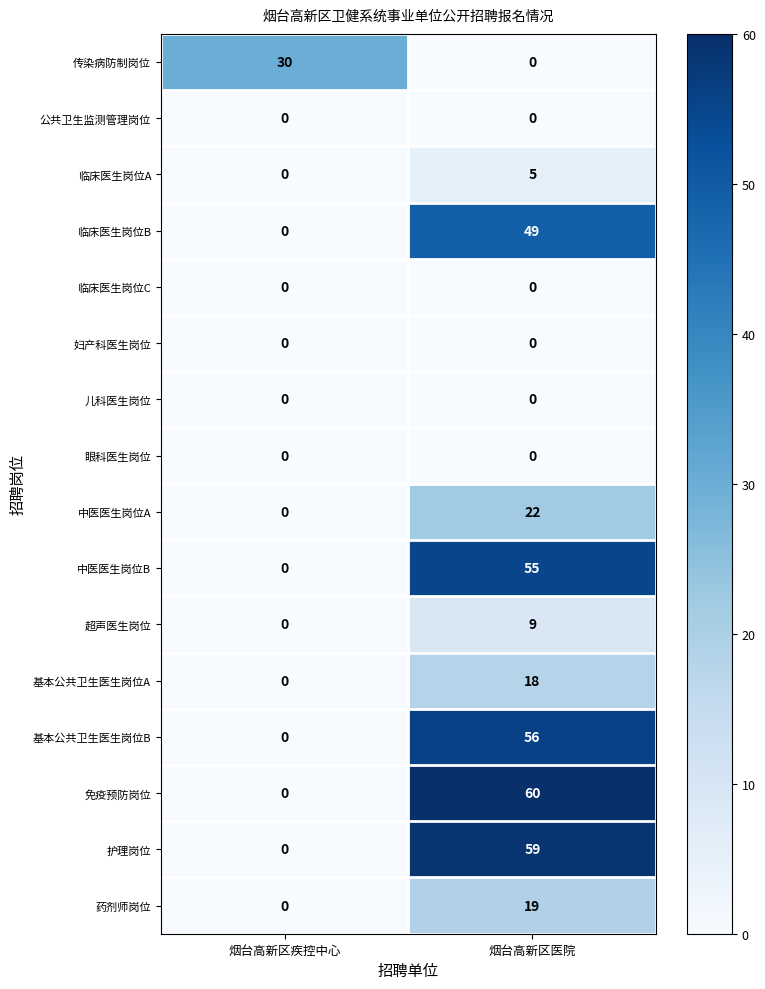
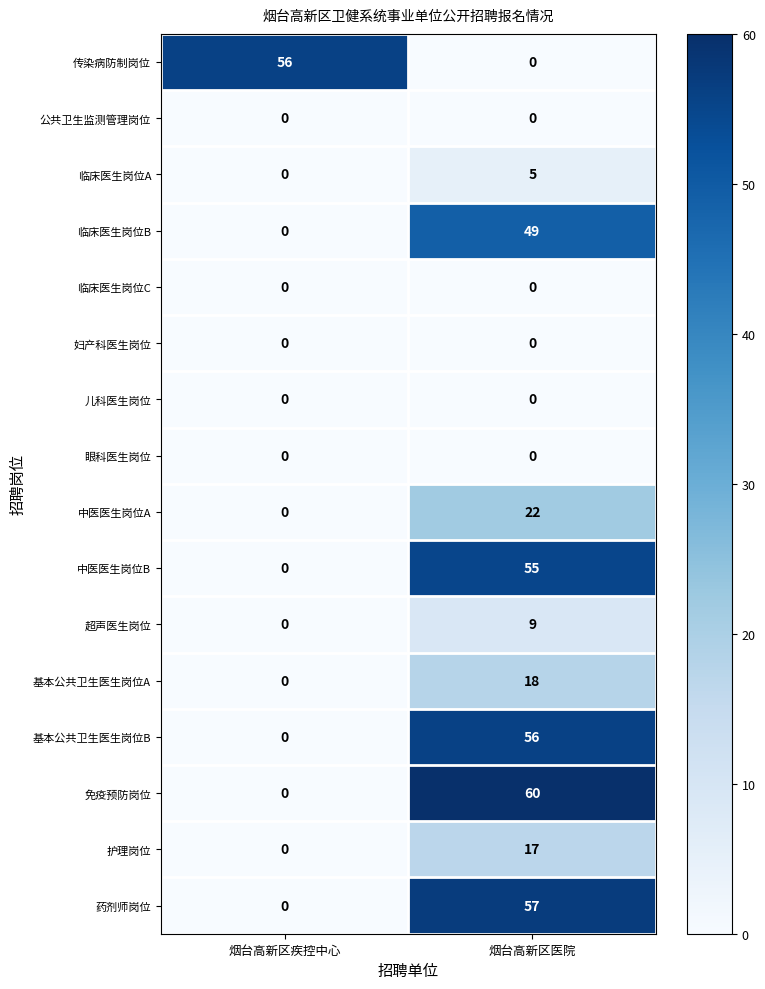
  {
    "传染病防制岗位": {
-     "烟台高新区疾控中心": 30,
+     "烟台高新区疾控中心": 56,
      "烟台高新区医院": 0
    },
    "公共卫生监测管理岗位": {
      "烟台高新区疾控中心": 0,
      "烟台高新区医院": 0
    },
    "临床医生岗位A": {
      "烟台高新区疾控中心": 0,
      "烟台高新区医院": 5
    },
    "临床医生岗位B": {
      "烟台高新区疾控中心": 0,
      "烟台高新区医院": 49
    },
    "临床医生岗位C": {
      "烟台高新区疾控中心": 0,
      "烟台高新区医院": 0
    },
    "妇产科医生岗位": {
      "烟台高新区疾控中心": 0,
      "烟台高新区医院": 0
    },
    "儿科医生岗位": {
      "烟台高新区疾控中心": 0,
      "烟台高新区医院": 0
    },
    "眼科医生岗位": {
      "烟台高新区疾控中心": 0,
      "烟台高新区医院": 0
    },
    "中医医生岗位A": {
      "烟台高新区疾控中心": 0,
      "烟台高新区医院": 22
    },
    "中医医生岗位B": {
      "烟台高新区疾控中心": 0,
      "烟台高新区医院": 55
    },
    "超声医生岗位": {
      "烟台高新区疾控中心": 0,
      "烟台高新区医院": 9
    },
    "基本公共卫生医生岗位A": {
      "烟台高新区疾控中心": 0,
      "烟台高新区医院": 18
    },
    "基本公共卫生医生岗位B": {
      "烟台高新区疾控中心": 0,
      "烟台高新区医院": 56
    },
    "免疫预防岗位": {
      "烟台高新区疾控中心": 0,
      "烟台高新区医院": 60
    },
    "护理岗位": {
      "烟台高新区疾控中心": 0,
-     "烟台高新区医院": 59
+     "烟台高新区医院": 17
    },
    "药剂师岗位": {
      "烟台高新区疾控中心": 0,
-     "烟台高新区医院": 19
+     "烟台高新区医院": 57
    }
  }
